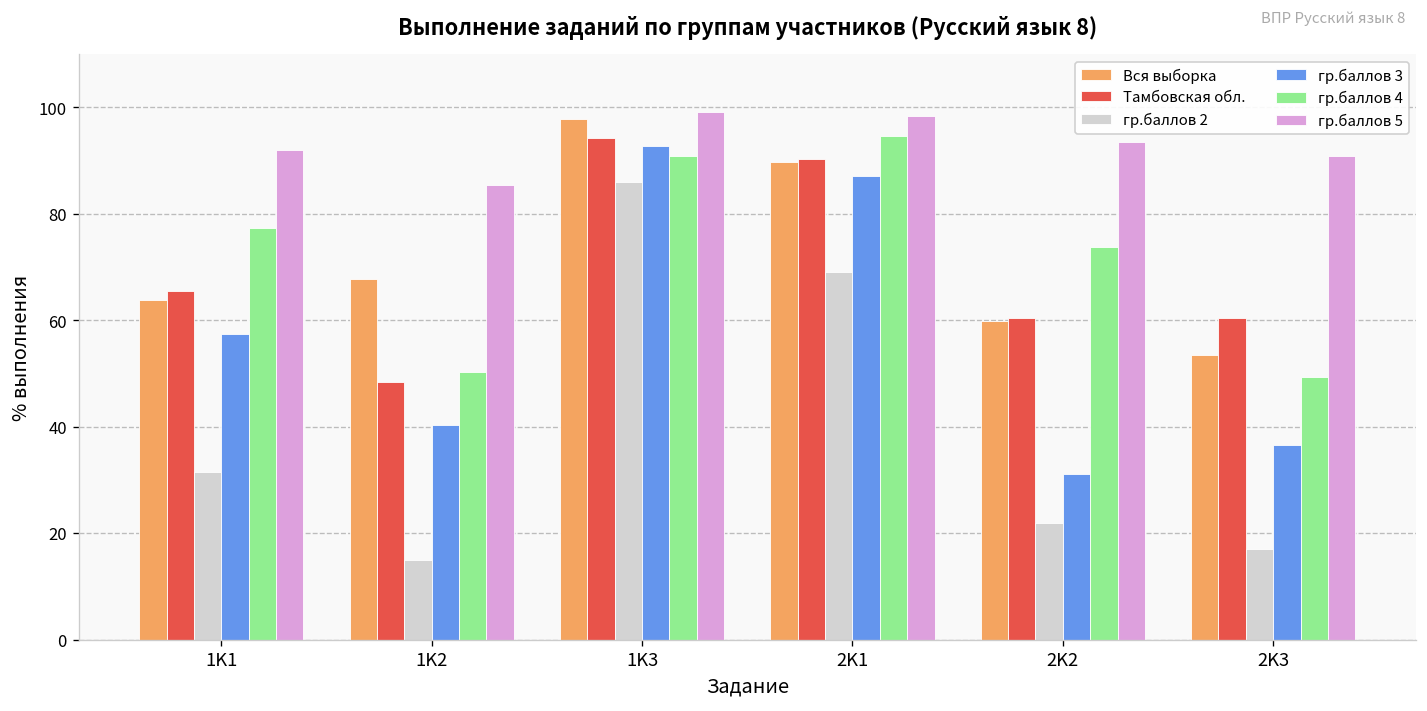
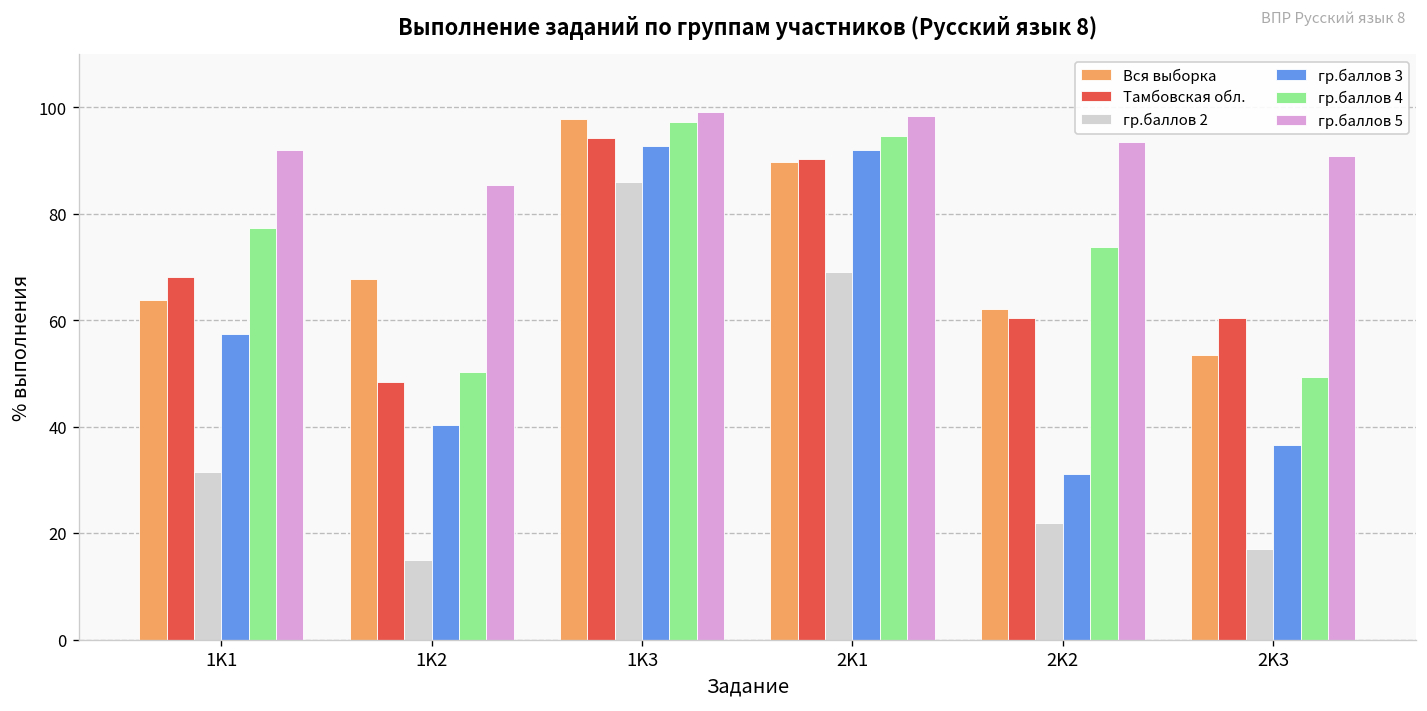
  {
    "Вся выборка": {
      "1K1": 64,
      "1K2": 68,
      "1K3": 98,
      "2K1": 90,
-     "2K2": 60,
+     "2K2": 62,
      "2K3": 54
    },
    "Тамбовская обл.": {
-     "1K1": 65,
+     "1K1": 68,
      "1K2": 48,
      "1K3": 94,
      "2K1": 90,
      "2K2": 60,
      "2K3": 60
    },
    "гр.баллов 3": {
      "1K1": 58,
      "1K2": 40,
      "1K3": 93,
-     "2K1": 87,
+     "2K1": 92,
      "2K2": 31,
      "2K3": 37
    },
    "гр.баллов 4": {
      "1K1": 77,
      "1K2": 50,
-     "1K3": 91,
+     "1K3": 97,
      "2K1": 95,
      "2K2": 74,
      "2K3": 49
    }
  }
